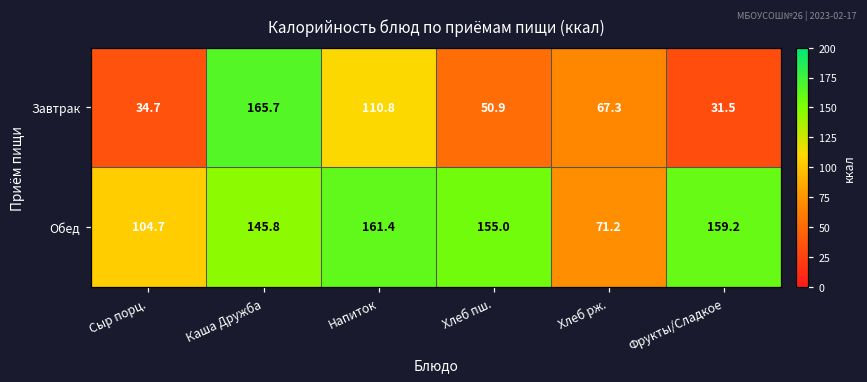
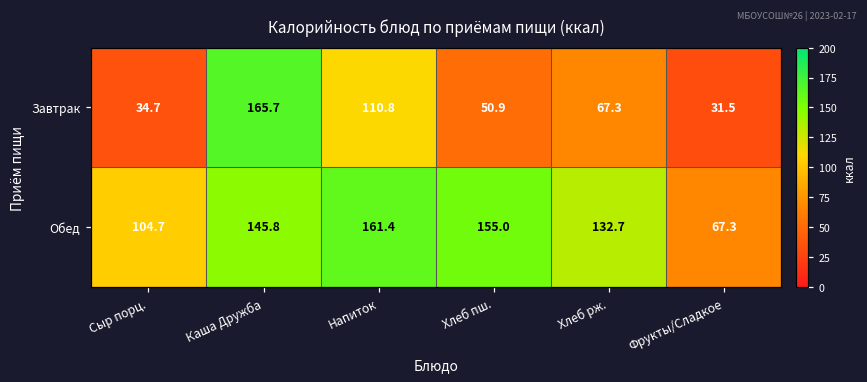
  {
    "Завтрак": {
      "Сыр порц.": 34.7,
      "Каша Дружба": 165.7,
      "Напиток": 110.8,
      "Хлеб пш.": 50.9,
      "Хлеб рж.": 67.3,
      "Фрукты/Сладкое": 31.5
    },
    "Обед": {
      "Сыр порц.": 104.7,
      "Каша Дружба": 145.8,
      "Напиток": 161.4,
      "Хлеб пш.": 155.0,
-     "Хлеб рж.": 71.2,
-     "Фрукты/Сладкое": 159.2
+     "Хлеб рж.": 132.7,
+     "Фрукты/Сладкое": 67.3
    }
  }
